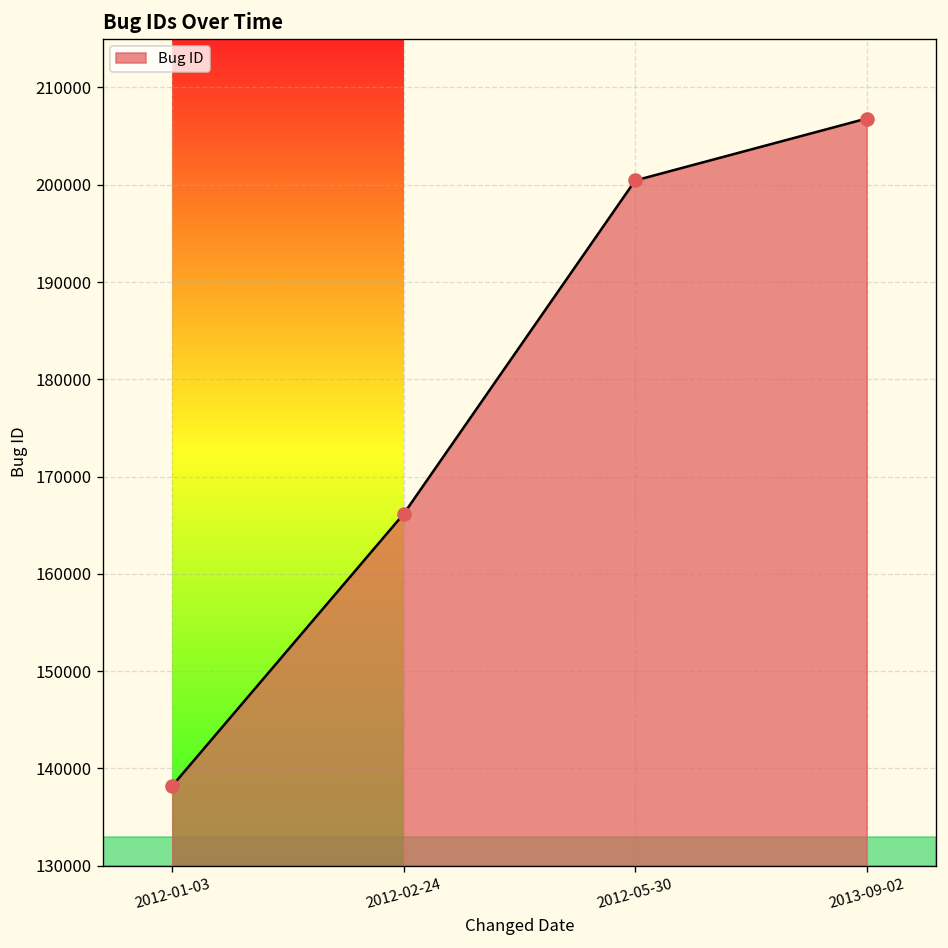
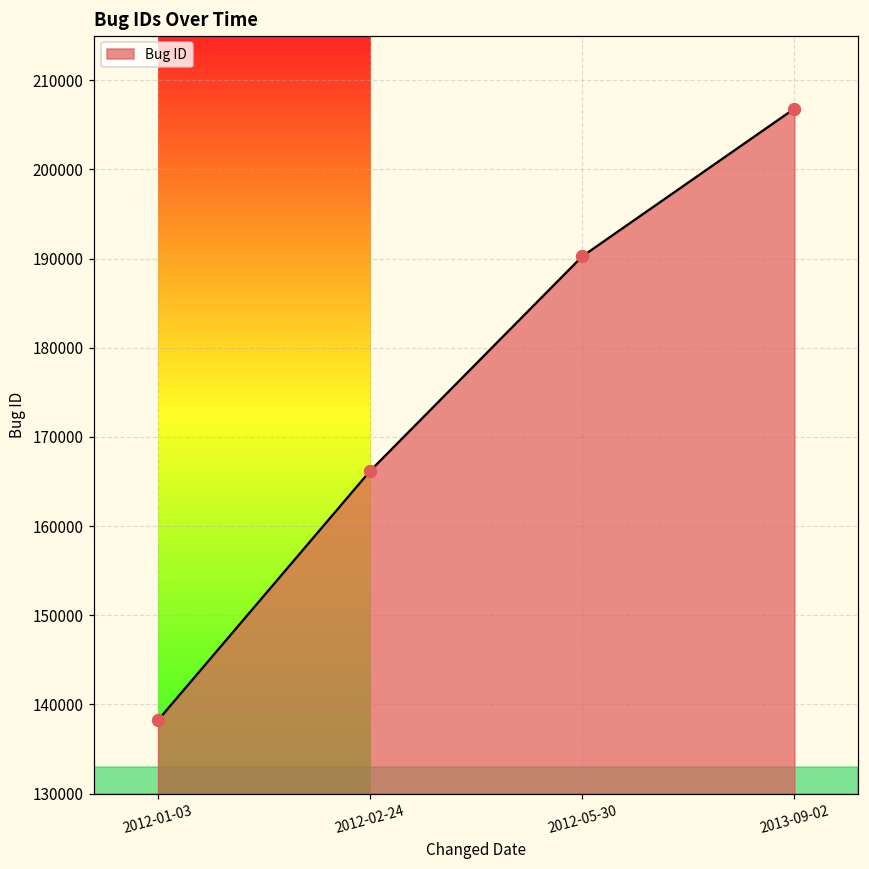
  {
    "2012-01-03": 138000,
    "2012-02-24": 166000,
-   "2012-05-30": 200000,
+   "2012-05-30": 190000,
    "2013-09-02": 207000
  }
